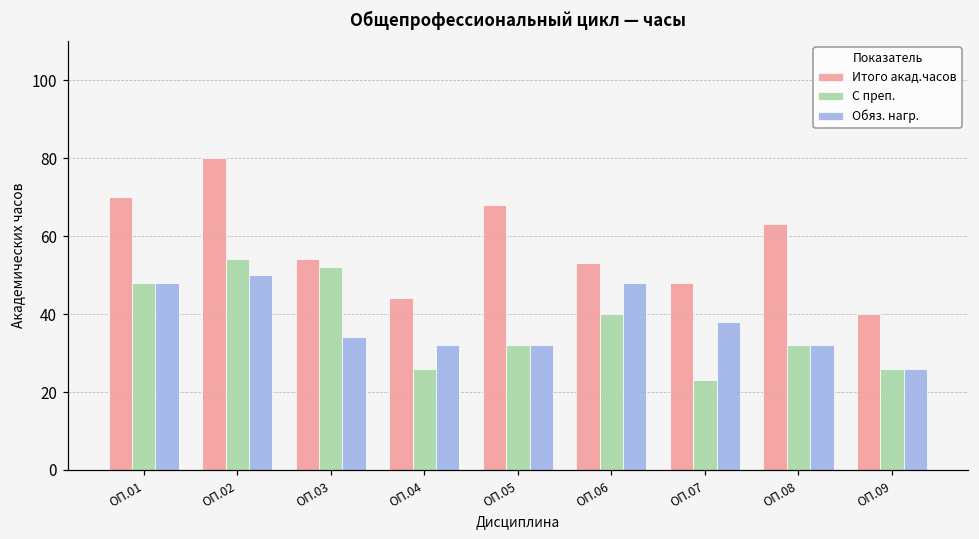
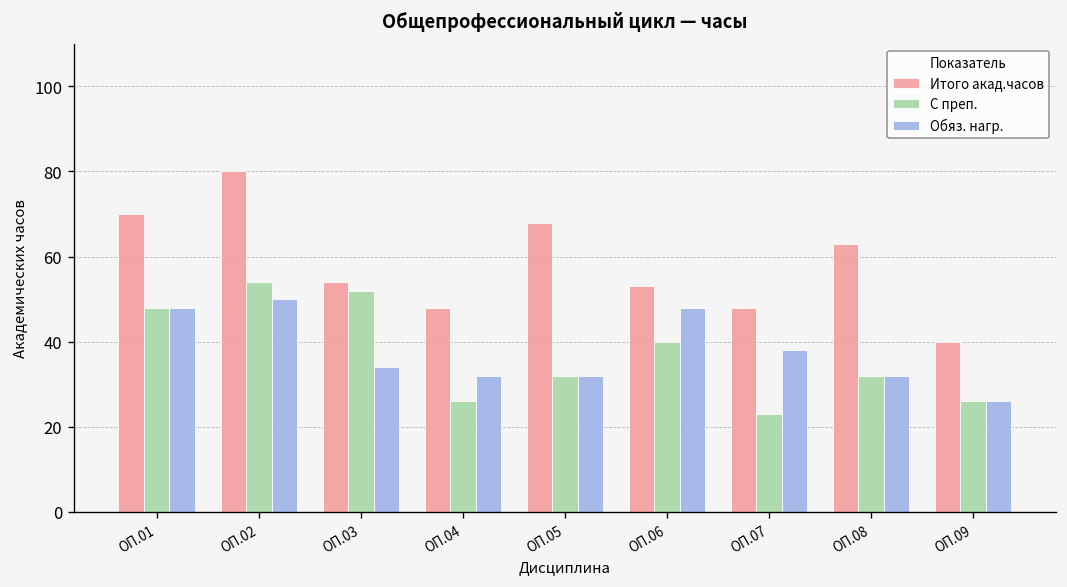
  {
    "Итого акад.часов": {
      "ОП.01": 70,
      "ОП.02": 80,
      "ОП.03": 54,
-     "ОП.04": 44,
+     "ОП.04": 48,
      "ОП.05": 68,
      "ОП.06": 53,
      "ОП.07": 48,
      "ОП.08": 63,
      "ОП.09": 40
    },
    "С преп.": {
      "ОП.01": 48,
      "ОП.02": 54,
      "ОП.03": 52,
      "ОП.04": 26,
      "ОП.05": 32,
      "ОП.06": 40,
      "ОП.07": 23,
      "ОП.08": 32,
      "ОП.09": 26
    },
    "Обяз. нагр.": {
      "ОП.01": 48,
      "ОП.02": 50,
      "ОП.03": 34,
      "ОП.04": 32,
      "ОП.05": 32,
      "ОП.06": 48,
      "ОП.07": 38,
      "ОП.08": 32,
      "ОП.09": 26
    }
  }
